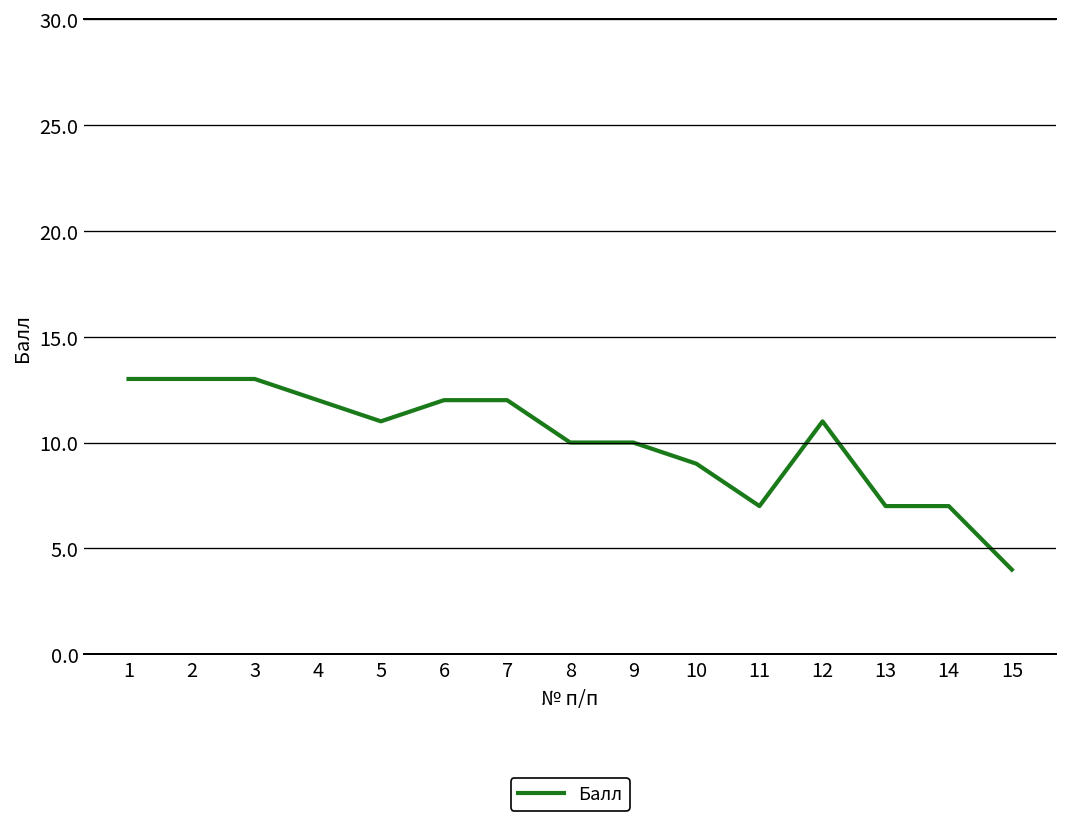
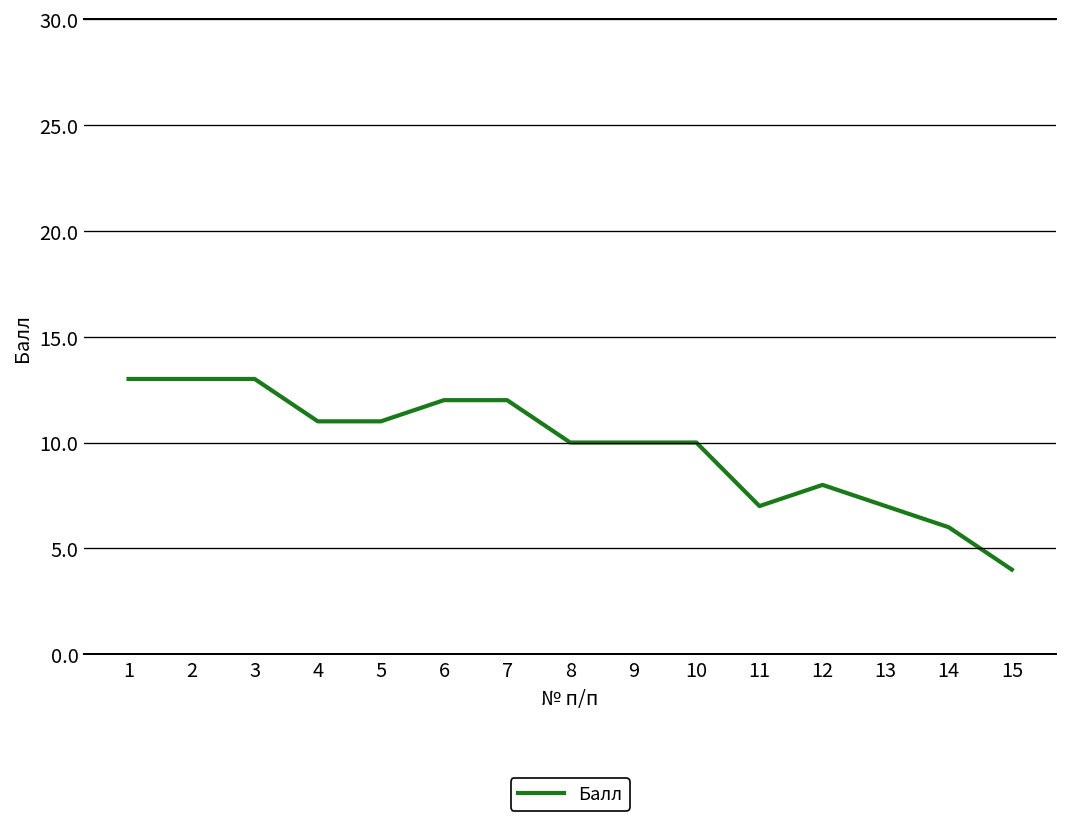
  {
    "1": 13,
    "2": 13,
    "3": 13,
-   "4": 12,
+   "4": 11,
    "5": 11,
    "6": 12,
    "7": 12,
    "8": 10,
    "9": 10,
-   "10": 9,
+   "10": 10,
    "11": 7,
-   "12": 11,
+   "12": 8,
    "13": 7,
-   "14": 7,
+   "14": 6,
    "15": 4
  }
